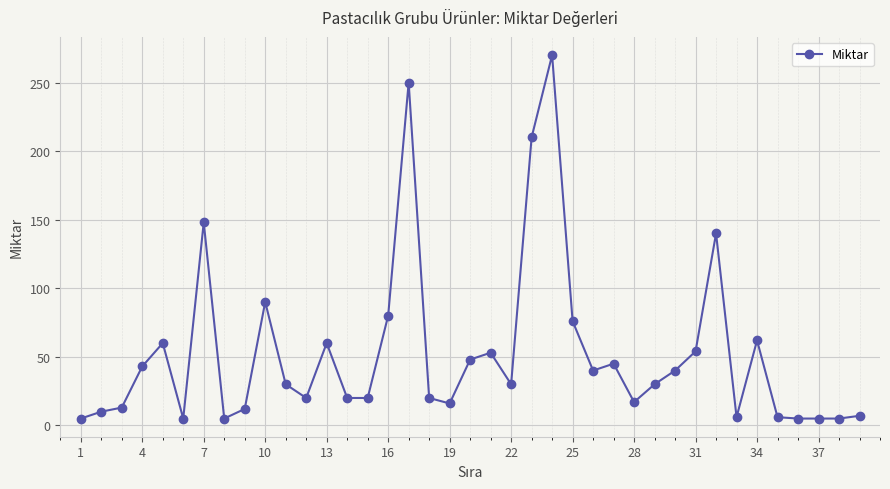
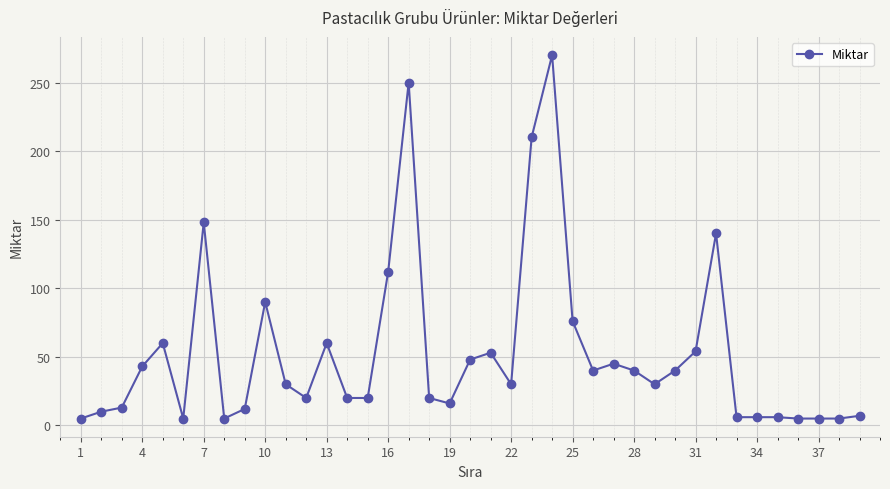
  {
    "1": 5,
    "4": 43,
    "7": 148,
    "10": 90,
    "13": 60,
-   "16": 80,
+   "16": 112,
    "19": 16,
    "22": 30,
    "25": 76,
-   "28": 17,
+   "28": 40,
    "31": 54,
-   "34": 62,
+   "34": 6,
    "37": 5
  }
